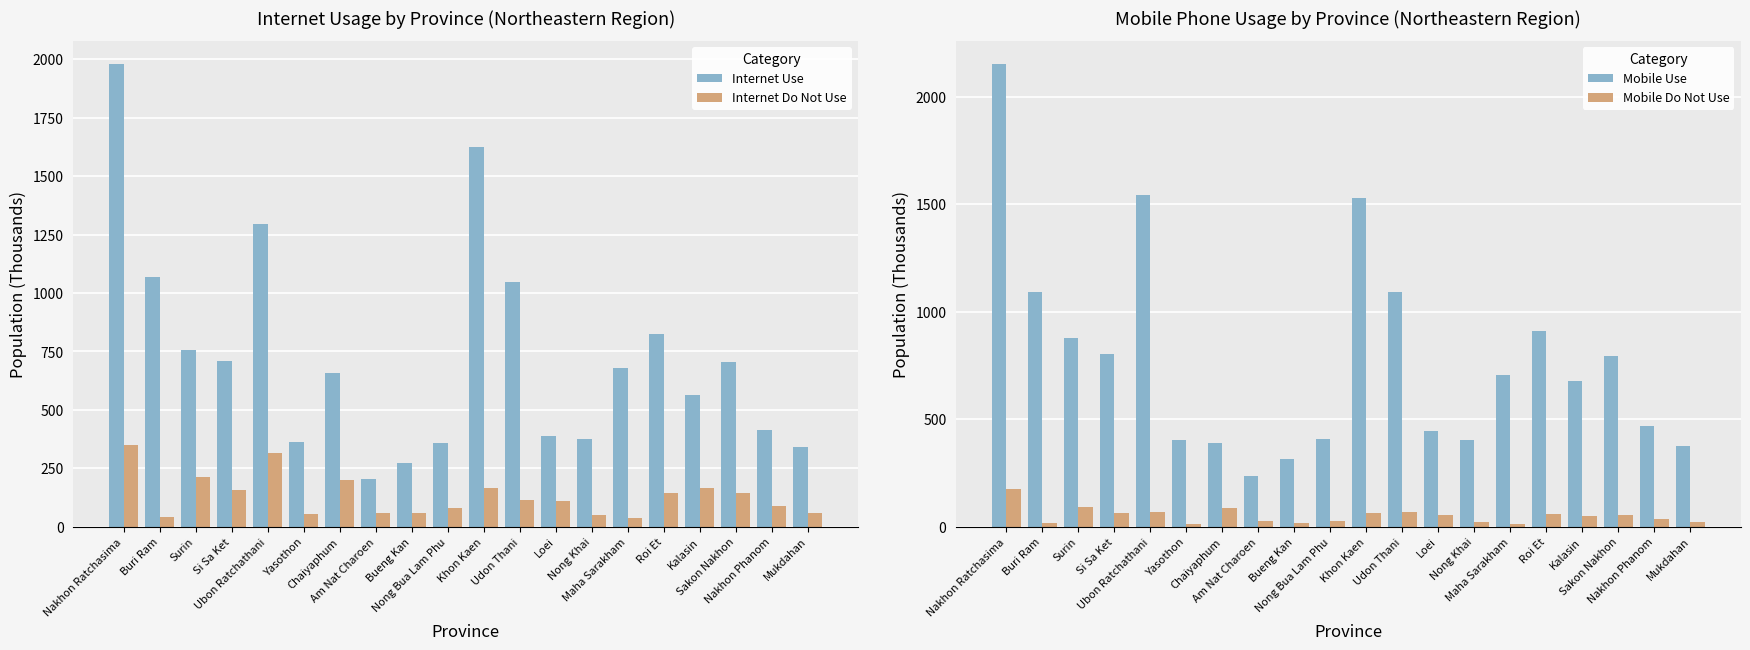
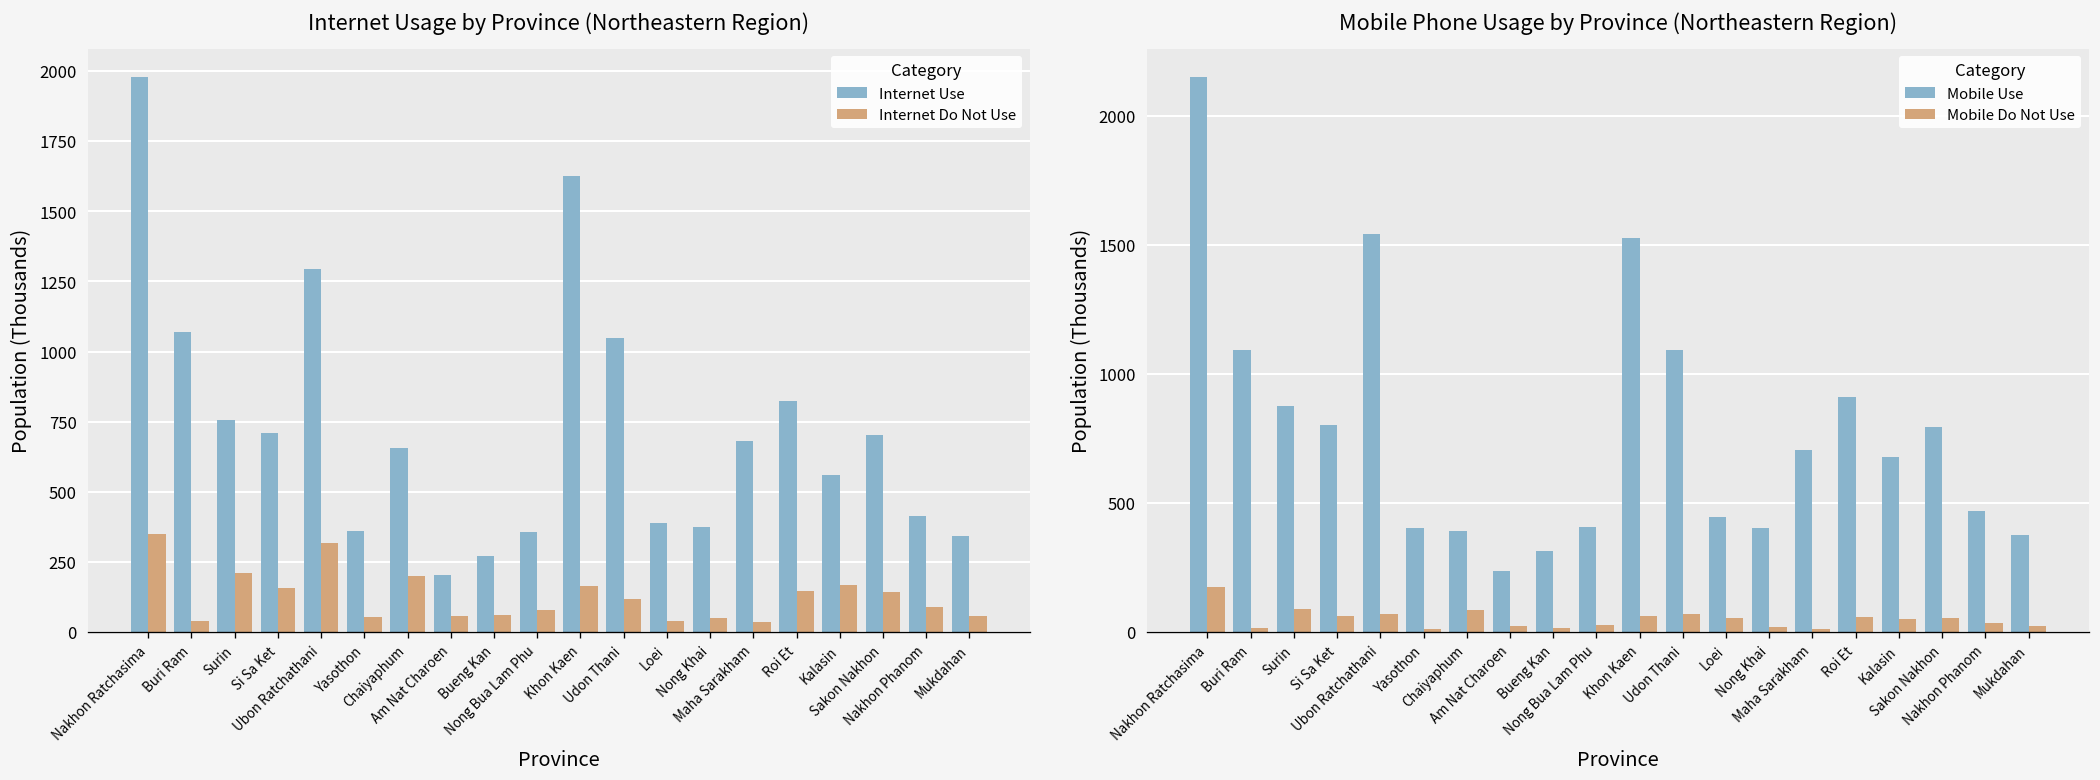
  {
    "Internet Usage by Province (Northeastern Region)": {
      "Internet Use": {
        "Nakhon Ratchasima": 1980,
        "Buri Ram": 1070,
        "Surin": 760,
        "Si Sa Ket": 710,
        "Ubon Ratchathani": 1300,
        "Yasothon": 360,
        "Chaiyaphum": 660,
        "Am Nat Charoen": 200,
        "Bueng Kan": 270,
        "Nong Bua Lam Phu": 360,
        "Khon Kaen": 1630,
        "Udon Thani": 1050,
        "Loei": 390,
        "Nong Khai": 370,
        "Maha Sarakham": 680,
        "Roi Et": 830,
        "Kalasin": 560,
        "Sakon Nakhon": 700,
        "Nakhon Phanom": 420,
        "Mukdahan": 340
      },
      "Internet Do Not Use": {
        "Nakhon Ratchasima": 350,
        "Buri Ram": 40,
        "Surin": 210,
        "Si Sa Ket": 160,
        "Ubon Ratchathani": 320,
        "Yasothon": 60,
        "Chaiyaphum": 200,
        "Am Nat Charoen": 60,
        "Bueng Kan": 60,
        "Nong Bua Lam Phu": 80,
        "Khon Kaen": 170,
        "Udon Thani": 120,
-       "Loei": 110,
+       "Loei": 40,
        "Nong Khai": 50,
        "Maha Sarakham": 40,
        "Roi Et": 150,
        "Kalasin": 170,
        "Sakon Nakhon": 140,
        "Nakhon Phanom": 90,
        "Mukdahan": 60
      }
    },
    "Mobile Phone Usage by Province (Northeastern Region)": {
      "Mobile Use": {
        "Nakhon Ratchasima": 2150,
        "Buri Ram": 1090,
        "Surin": 880,
        "Si Sa Ket": 800,
        "Ubon Ratchathani": 1540,
        "Yasothon": 400,
        "Chaiyaphum": 390,
        "Am Nat Charoen": 240,
        "Bueng Kan": 320,
        "Nong Bua Lam Phu": 410,
        "Khon Kaen": 1530,
        "Udon Thani": 1090,
        "Loei": 450,
        "Nong Khai": 400,
        "Maha Sarakham": 700,
        "Roi Et": 910,
        "Kalasin": 680,
        "Sakon Nakhon": 790,
        "Nakhon Phanom": 470,
        "Mukdahan": 380
      },
      "Mobile Do Not Use": {
        "Nakhon Ratchasima": 180,
        "Buri Ram": 20,
        "Surin": 90,
        "Si Sa Ket": 60,
        "Ubon Ratchathani": 70,
        "Yasothon": 10,
        "Chaiyaphum": 90,
        "Am Nat Charoen": 20,
        "Bueng Kan": 20,
        "Nong Bua Lam Phu": 30,
        "Khon Kaen": 60,
        "Udon Thani": 70,
        "Loei": 50,
        "Nong Khai": 20,
        "Roi Et": 60,
        "Kalasin": 50,
        "Sakon Nakhon": 50,
        "Nakhon Phanom": 40,
        "Mukdahan": 20
      }
    }
  }
